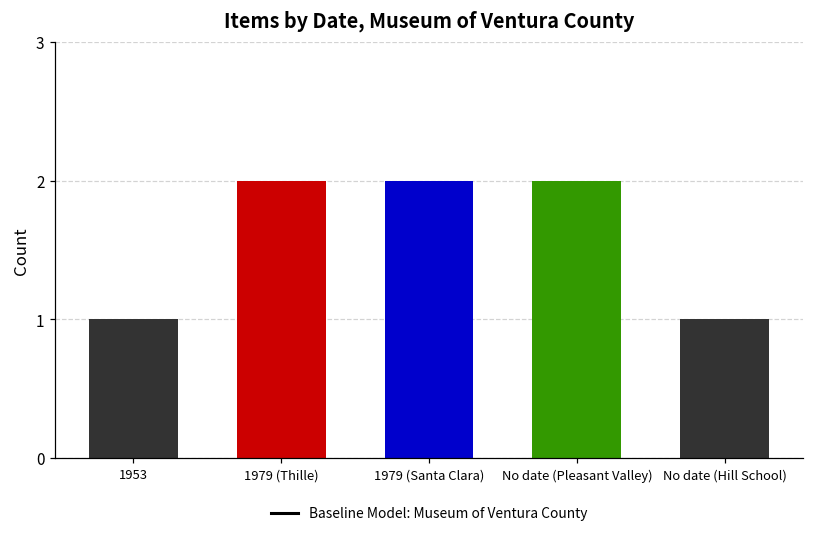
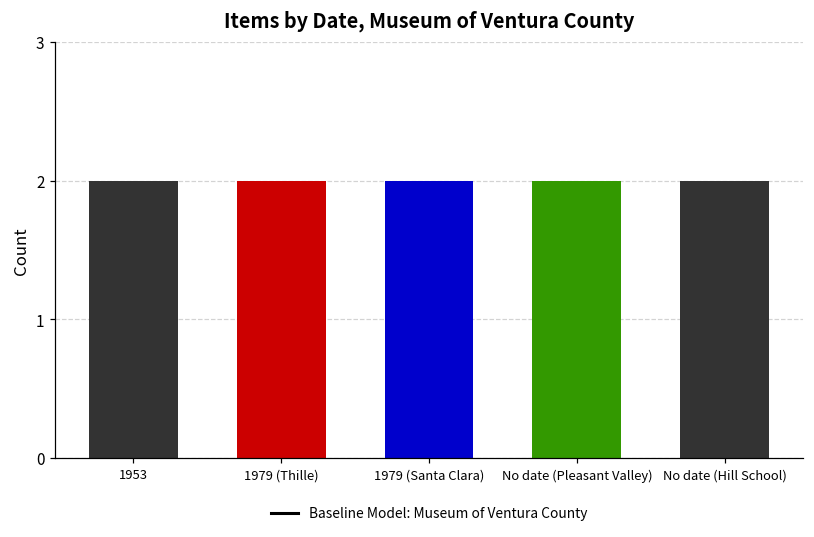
  {
-   "1953": 1,
+   "1953": 2,
    "1979 (Thille)": 2,
    "1979 (Santa Clara)": 2,
    "No date (Pleasant Valley)": 2,
-   "No date (Hill School)": 1
+   "No date (Hill School)": 2
  }
